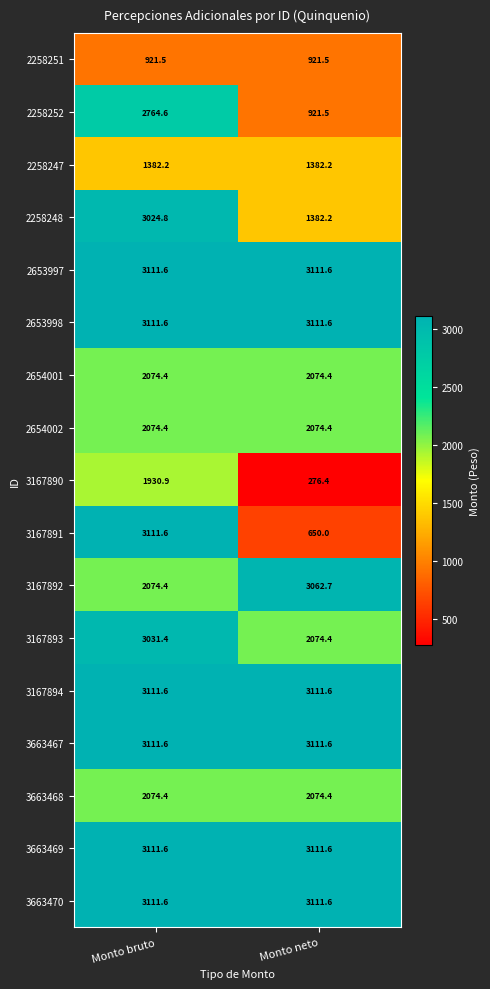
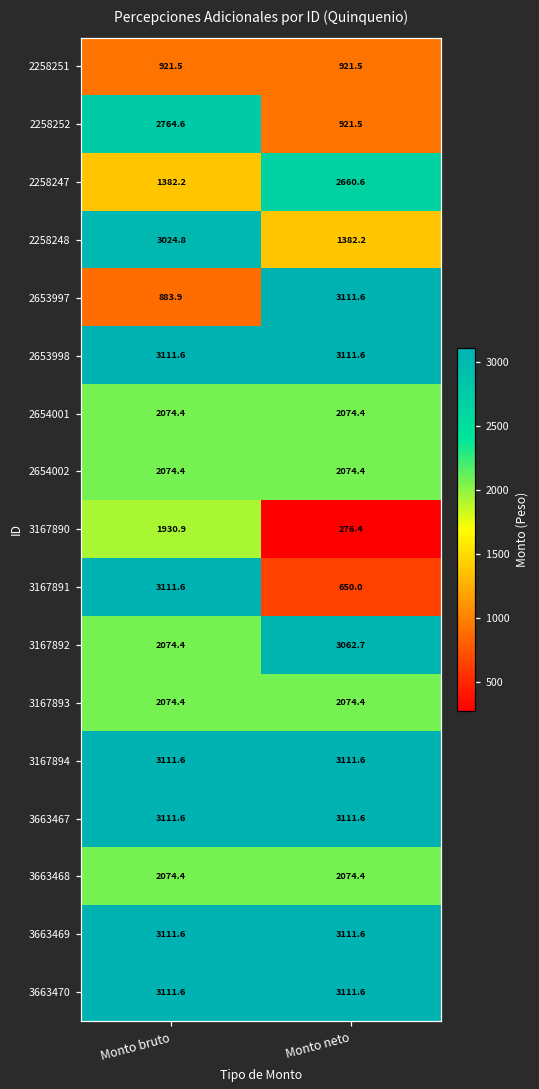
  {
    "2258251": {
      "Monto bruto": 921.5,
      "Monto neto": 921.5
    },
    "2258252": {
      "Monto bruto": 2764.6,
      "Monto neto": 921.5
    },
    "2258247": {
      "Monto bruto": 1382.2,
-     "Monto neto": 1382.2
+     "Monto neto": 2660.6
    },
    "2258248": {
      "Monto bruto": 3024.8,
      "Monto neto": 1382.2
    },
    "2653997": {
-     "Monto bruto": 3111.6,
+     "Monto bruto": 883.9,
      "Monto neto": 3111.6
    },
    "2653998": {
      "Monto bruto": 3111.6,
      "Monto neto": 3111.6
    },
    "2654001": {
      "Monto bruto": 2074.4,
      "Monto neto": 2074.4
    },
    "2654002": {
      "Monto bruto": 2074.4,
      "Monto neto": 2074.4
    },
    "3167890": {
      "Monto bruto": 1930.9,
      "Monto neto": 276.4
    },
    "3167891": {
      "Monto bruto": 3111.6,
      "Monto neto": 650.0
    },
    "3167892": {
      "Monto bruto": 2074.4,
      "Monto neto": 3062.7
    },
    "3167893": {
-     "Monto bruto": 3031.4,
+     "Monto bruto": 2074.4,
      "Monto neto": 2074.4
    },
    "3167894": {
      "Monto bruto": 3111.6,
      "Monto neto": 3111.6
    },
    "3663467": {
      "Monto bruto": 3111.6,
      "Monto neto": 3111.6
    },
    "3663468": {
      "Monto bruto": 2074.4,
      "Monto neto": 2074.4
    },
    "3663469": {
      "Monto bruto": 3111.6,
      "Monto neto": 3111.6
    },
    "3663470": {
      "Monto bruto": 3111.6,
      "Monto neto": 3111.6
    }
  }
